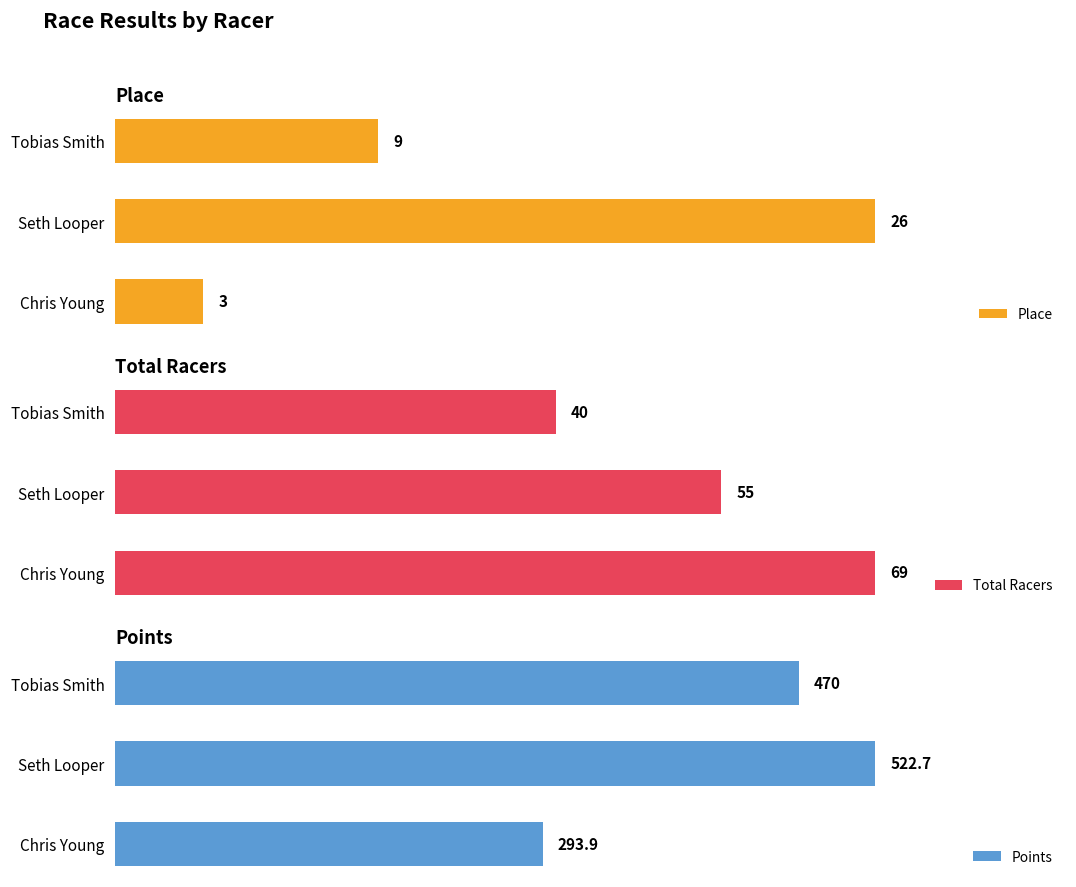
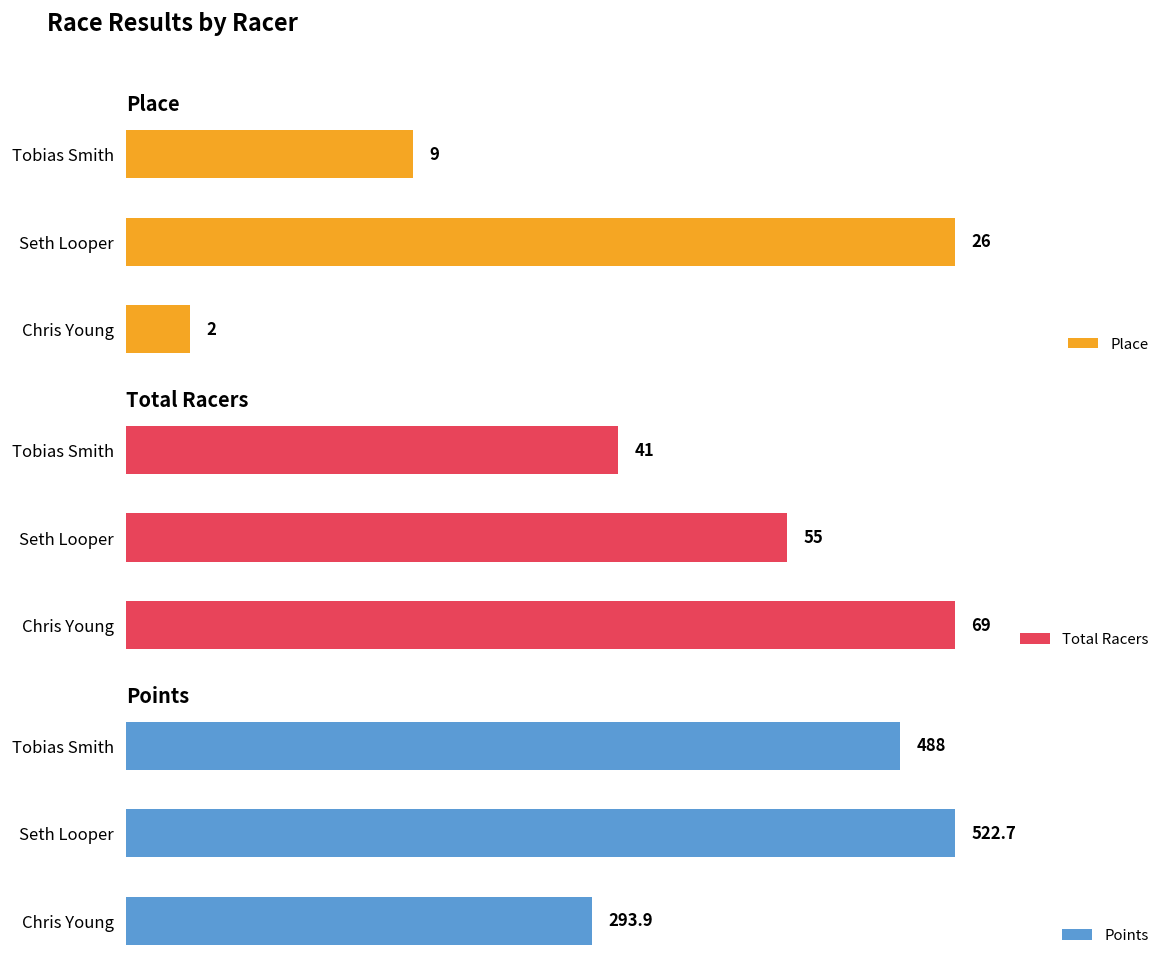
  {
    "Place": {
      "Tobias Smith": 9,
      "Seth Looper": 26,
-     "Chris Young": 3
+     "Chris Young": 2
    },
    "Total Racers": {
-     "Tobias Smith": 40,
+     "Tobias Smith": 41,
      "Seth Looper": 55,
      "Chris Young": 69
    },
    "Points": {
-     "Tobias Smith": 470,
+     "Tobias Smith": 488,
      "Seth Looper": 522.7,
      "Chris Young": 293.9
    }
  }
